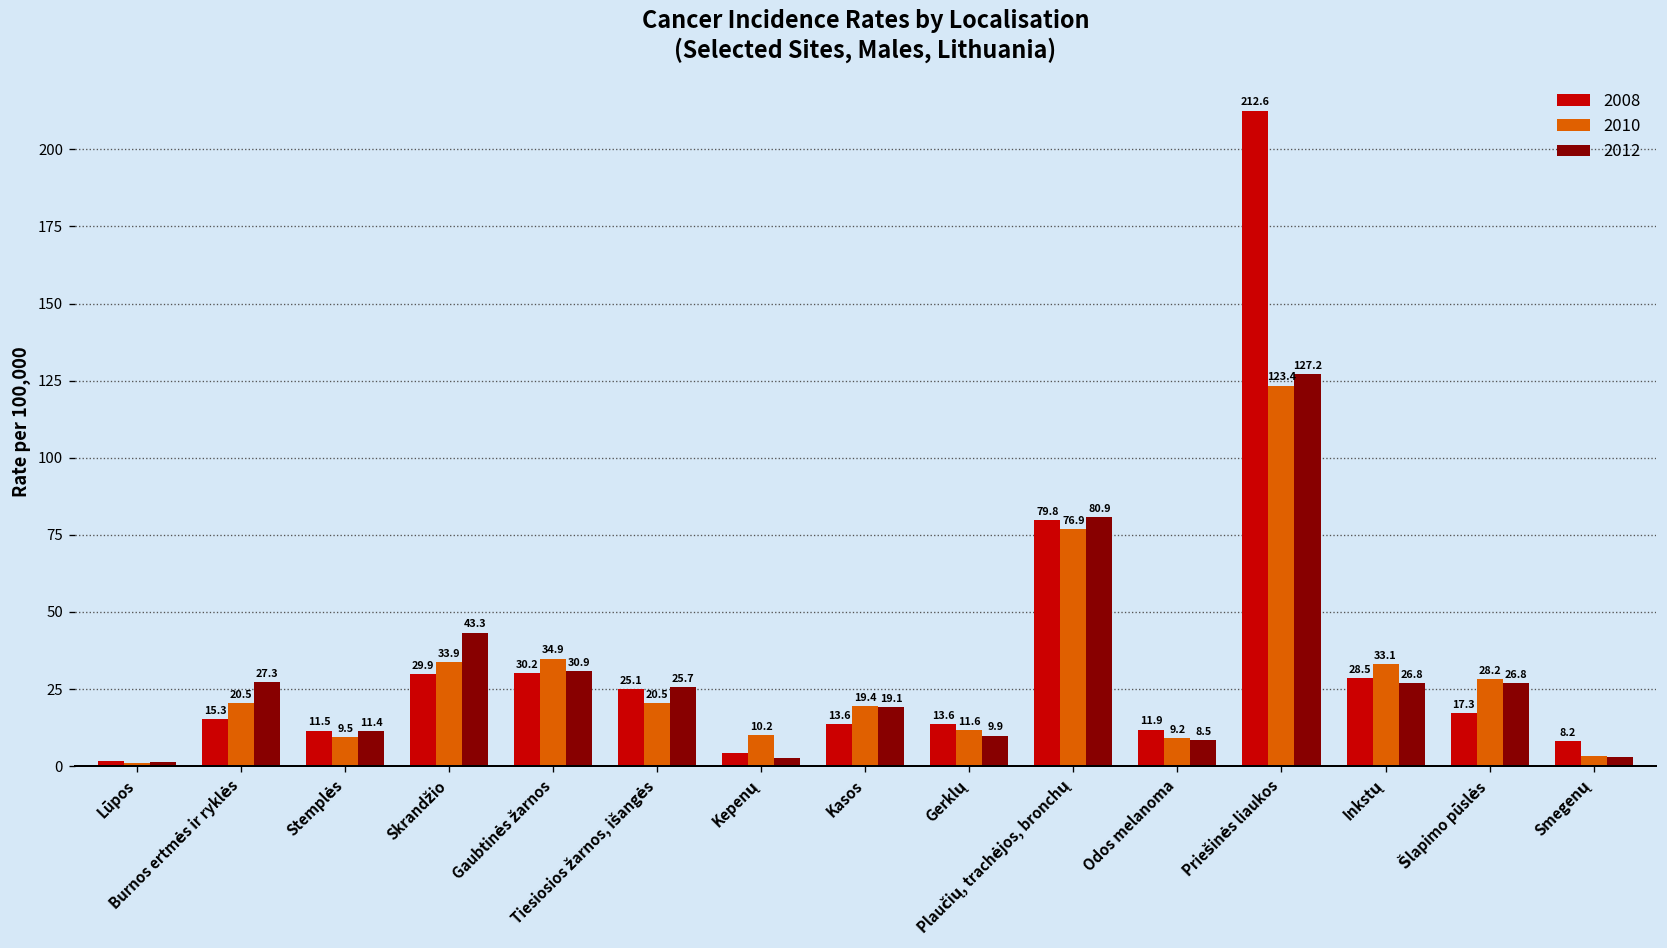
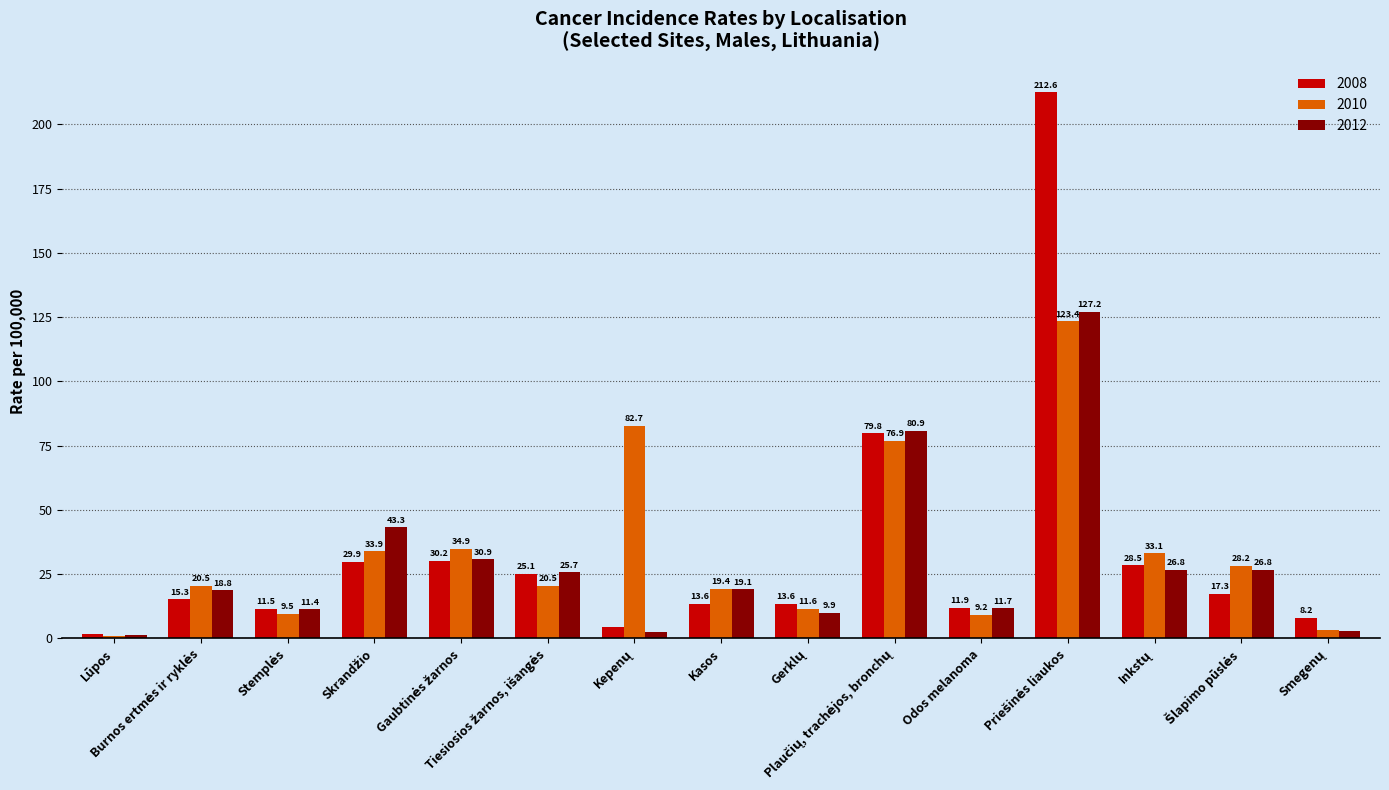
  {
    "2008": {
      "Burnos ertmės ir ryklės": 15.3,
      "Stemplės": 11.5,
      "Skrandžio": 29.9,
      "Gaubtinės žarnos": 30.2,
      "Tiesiosios žarnos, išangės": 25.1,
      "Kasos": 13.6,
      "Gerklų": 13.6,
      "Plaučių, trachėjos, bronchų": 79.8,
      "Odos melanoma": 11.9,
      "Priešinės liaukos": 212.6,
      "Inkstų": 28.5,
      "Šlapimo pūslės": 17.3,
      "Smegenų": 8.2
    },
    "2010": {
      "Burnos ertmės ir ryklės": 20.5,
      "Stemplės": 9.5,
      "Skrandžio": 33.9,
      "Gaubtinės žarnos": 34.9,
      "Tiesiosios žarnos, išangės": 20.5,
-     "Kepenų": 10.2,
+     "Kepenų": 82.7,
      "Kasos": 19.4,
      "Gerklų": 11.6,
      "Plaučių, trachėjos, bronchų": 76.9,
      "Odos melanoma": 9.2,
      "Priešinės liaukos": 123.4,
      "Inkstų": 33.1,
      "Šlapimo pūslės": 28.2
    },
    "2012": {
-     "Burnos ertmės ir ryklės": 27.3,
+     "Burnos ertmės ir ryklės": 18.8,
      "Stemplės": 11.4,
      "Skrandžio": 43.3,
      "Gaubtinės žarnos": 30.9,
      "Tiesiosios žarnos, išangės": 25.7,
      "Kasos": 19.1,
      "Gerklų": 9.9,
      "Plaučių, trachėjos, bronchų": 80.9,
-     "Odos melanoma": 8.5,
+     "Odos melanoma": 11.7,
      "Priešinės liaukos": 127.2,
      "Inkstų": 26.8,
      "Šlapimo pūslės": 26.8
    }
  }
